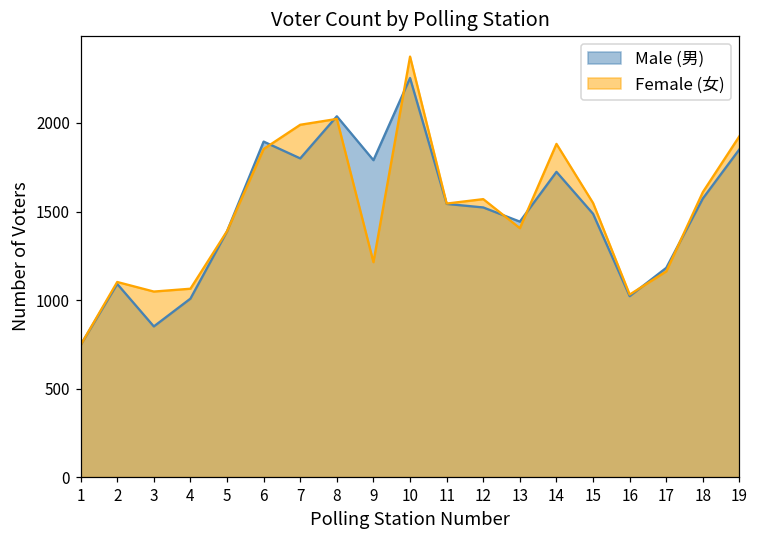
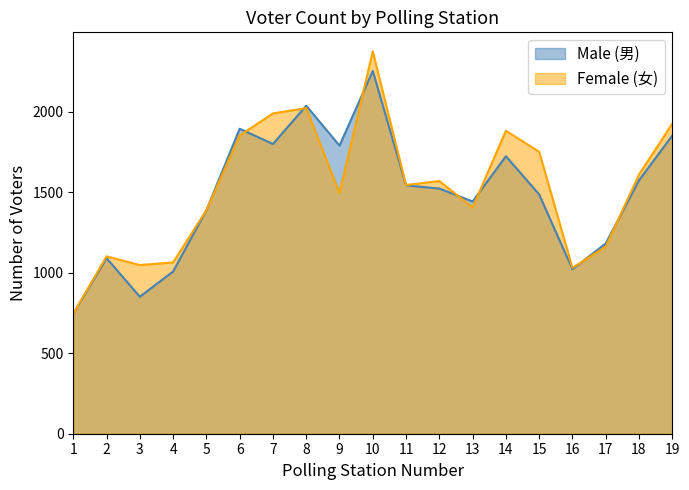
  {
    "Male (男)": {
      "3": 850,
      "4": 1010,
      "6": 1900,
      "7": 1800,
      "9": 1790,
      "10": 2250,
      "12": 1520,
      "13": 1440,
      "14": 1720,
      "15": 1490,
      "17": 1180,
      "18": 1570,
      "19": 1850
    },
    "Female (女)": {
      "3": 1050,
      "4": 1060,
      "6": 1850,
      "7": 1990,
-     "9": 1210,
+     "9": 1500,
      "10": 2380,
      "12": 1570,
      "13": 1410,
      "14": 1880,
-     "15": 1550,
+     "15": 1750,
      "17": 1160,
      "18": 1610,
      "19": 1930
    }
  }
